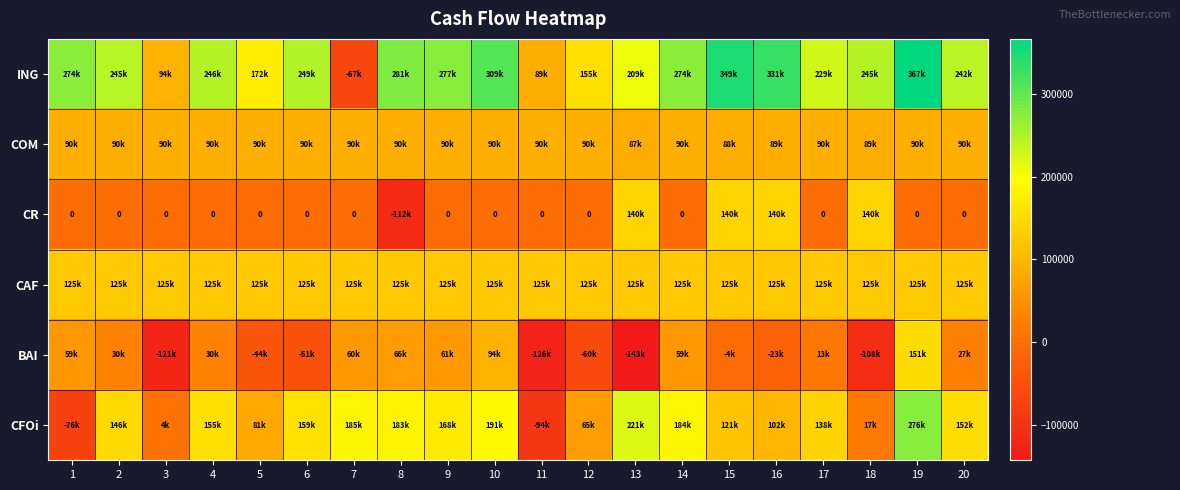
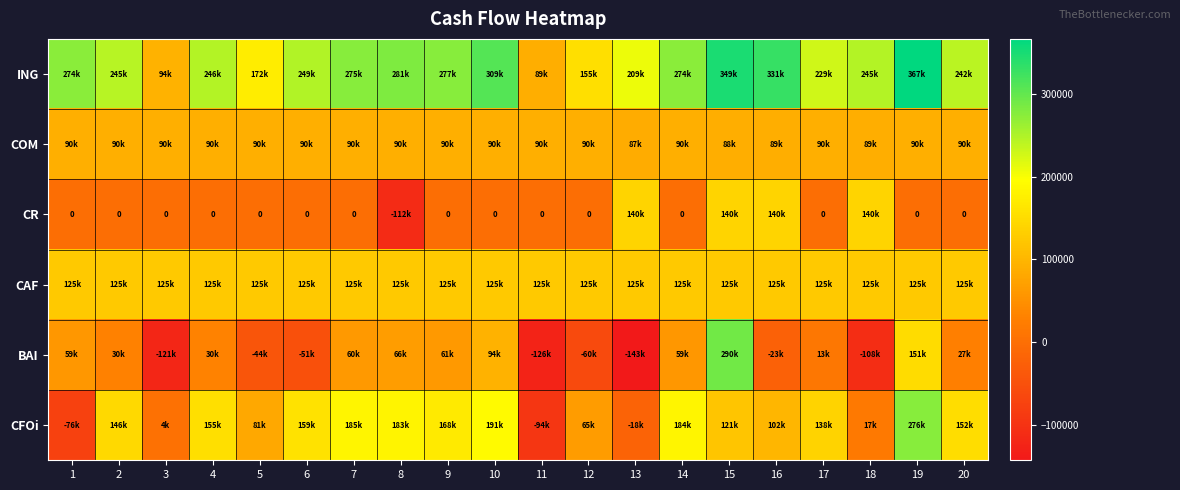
  {
    "ING": {
      "1": "274k",
      "2": "245k",
      "3": "94k",
      "4": "246k",
      "5": "172k",
      "6": "249k",
-     "7": "-67k",
+     "7": "275k",
      "8": "281k",
      "9": "277k",
      "10": "309k",
      "11": "89k",
      "12": "155k",
      "13": "209k",
      "14": "274k",
      "15": "349k",
      "16": "331k",
      "17": "229k",
      "18": "245k",
      "19": "367k",
      "20": "242k"
    },
    "COM": {
      "1": "90k",
      "2": "90k",
      "3": "90k",
      "4": "90k",
      "5": "90k",
      "6": "90k",
      "7": "90k",
      "8": "90k",
      "9": "90k",
      "10": "90k",
      "11": "90k",
      "12": "90k",
      "13": "87k",
      "14": "90k",
      "15": "88k",
      "16": "89k",
      "17": "90k",
      "18": "89k",
      "19": "90k",
      "20": "90k"
    },
    "CR": {
      "1": "0",
      "2": "0",
      "3": "0",
      "4": "0",
      "5": "0",
      "6": "0",
      "7": "0",
      "8": "-112k",
      "9": "0",
      "10": "0",
      "11": "0",
      "12": "0",
      "13": "140k",
      "14": "0",
      "15": "140k",
      "16": "140k",
      "17": "0",
      "18": "140k",
      "19": "0",
      "20": "0"
    },
    "CAF": {
      "1": "125k",
      "2": "125k",
      "3": "125k",
      "4": "125k",
      "5": "125k",
      "6": "125k",
      "7": "125k",
      "8": "125k",
      "9": "125k",
      "10": "125k",
      "11": "125k",
      "12": "125k",
      "13": "125k",
      "14": "125k",
      "15": "125k",
      "16": "125k",
      "17": "125k",
      "18": "125k",
      "19": "125k",
      "20": "125k"
    },
    "BAI": {
      "1": "59k",
      "2": "30k",
      "3": "-121k",
      "4": "30k",
      "5": "-44k",
      "6": "-51k",
      "7": "60k",
      "8": "66k",
      "9": "61k",
      "10": "94k",
      "11": "-126k",
      "12": "-60k",
      "13": "-143k",
      "14": "59k",
-     "15": "-4k",
+     "15": "290k",
      "16": "-23k",
      "17": "13k",
      "18": "-108k",
      "19": "151k",
      "20": "27k"
    },
    "CFOi": {
      "1": "-76k",
      "2": "146k",
      "3": "4k",
      "4": "155k",
      "5": "81k",
      "6": "159k",
      "7": "185k",
      "8": "183k",
      "9": "168k",
      "10": "191k",
      "11": "-94k",
      "12": "65k",
-     "13": "221k",
+     "13": "-18k",
      "14": "184k",
      "15": "121k",
      "16": "102k",
      "17": "138k",
      "18": "17k",
      "19": "276k",
      "20": "152k"
    }
  }
